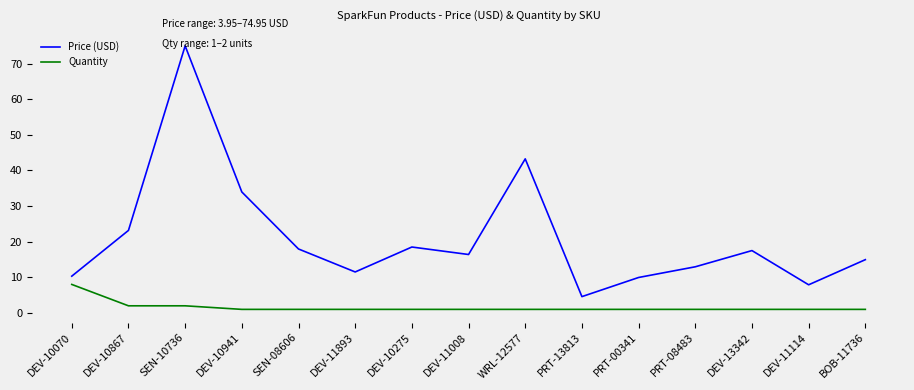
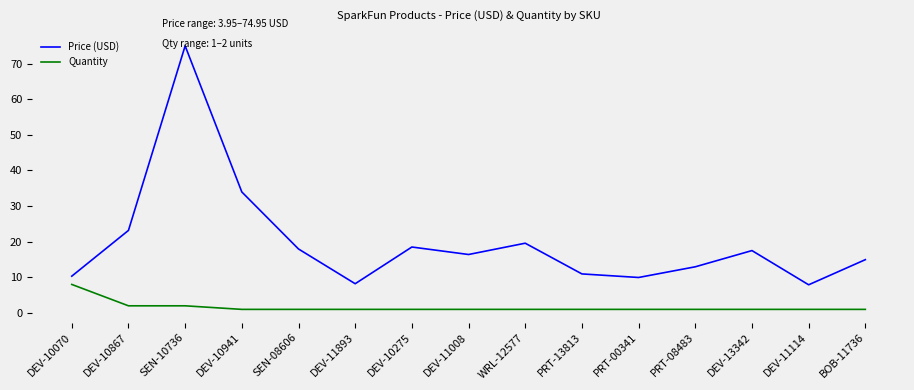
  {
    "Price (USD)": {
      "DEV-10070": 10,
      "DEV-10867": 23,
      "SEN-10736": 75,
      "DEV-10941": 34,
      "SEN-08606": 18,
-     "DEV-11893": 12,
+     "DEV-11893": 8,
      "DEV-10275": 19,
      "DEV-11008": 16,
-     "WRL-12577": 43,
-     "PRT-13813": 5,
+     "WRL-12577": 20,
+     "PRT-13813": 11,
      "PRT-00341": 10,
      "PRT-08483": 13,
      "DEV-13342": 18,
      "DEV-11114": 8,
      "BOB-11736": 15
    },
    "Quantity": {
      "DEV-10070": 8,
      "DEV-10867": 2,
      "SEN-10736": 2,
      "DEV-10941": 1,
      "SEN-08606": 1,
      "DEV-11893": 1,
      "DEV-10275": 1,
      "DEV-11008": 1,
      "WRL-12577": 1,
      "PRT-13813": 1,
      "PRT-00341": 1,
      "PRT-08483": 1,
      "DEV-13342": 1,
      "DEV-11114": 1,
      "BOB-11736": 1
    }
  }
